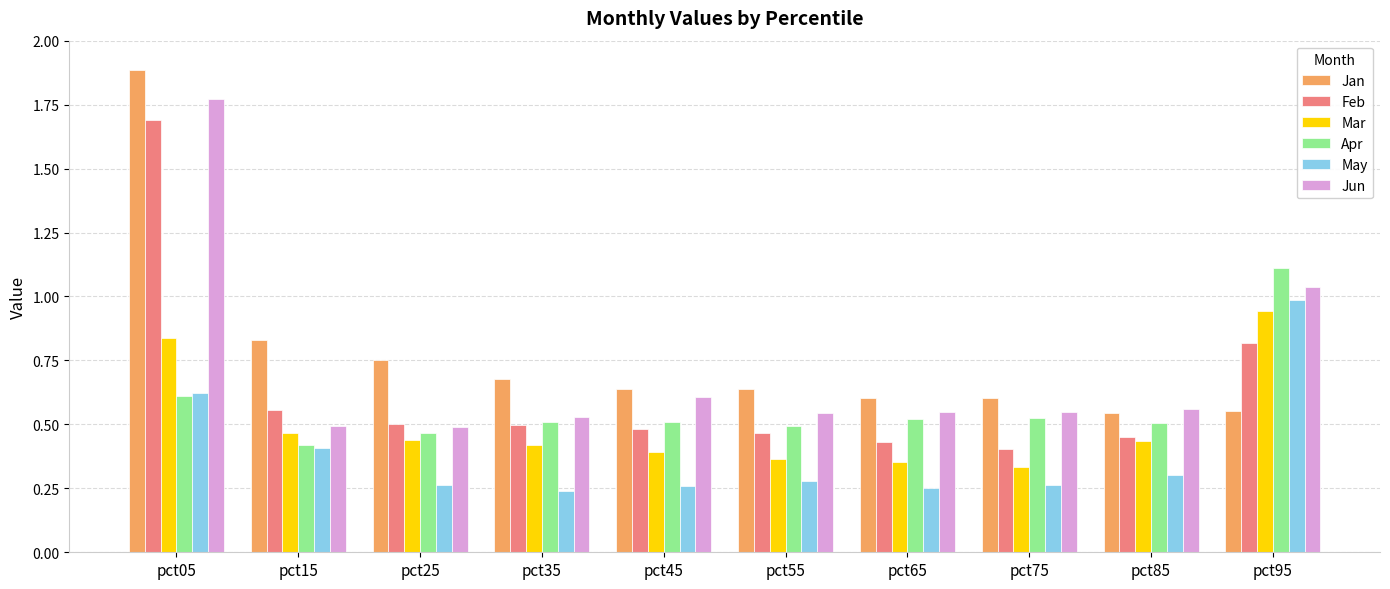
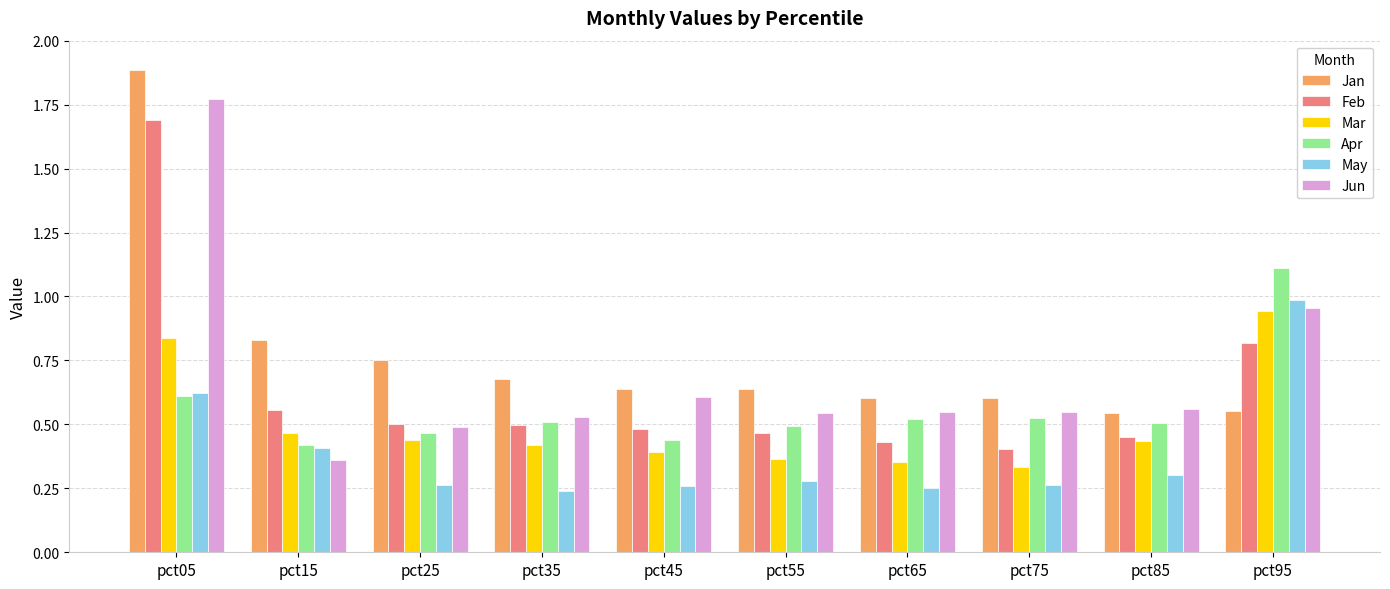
  {
    "Mar": {
      "pct05": 0.84,
      "pct15": 0.46,
      "pct25": 0.44,
      "pct35": 0.42,
      "pct45": 0.39,
      "pct55": 0.36,
      "pct65": 0.35,
      "pct75": 0.33,
      "pct85": 0.43,
      "pct95": 0.95
    },
    "Apr": {
      "pct05": 0.61,
      "pct15": 0.42,
      "pct25": 0.47,
      "pct35": 0.51,
-     "pct45": 0.51,
+     "pct45": 0.44,
      "pct55": 0.49,
      "pct65": 0.52,
      "pct75": 0.53,
      "pct85": 0.51,
      "pct95": 1.11
    },
    "May": {
      "pct05": 0.62,
      "pct15": 0.41,
      "pct25": 0.26,
      "pct35": 0.24,
      "pct45": 0.26,
      "pct55": 0.28,
      "pct65": 0.25,
      "pct75": 0.26,
      "pct85": 0.30,
      "pct95": 0.99
    },
    "Jun": {
      "pct05": 1.77,
-     "pct15": 0.49,
+     "pct15": 0.36,
      "pct25": 0.49,
      "pct35": 0.53,
      "pct45": 0.61,
      "pct55": 0.54,
      "pct65": 0.55,
      "pct75": 0.55,
      "pct85": 0.56,
-     "pct95": 1.04
+     "pct95": 0.95
    }
  }
